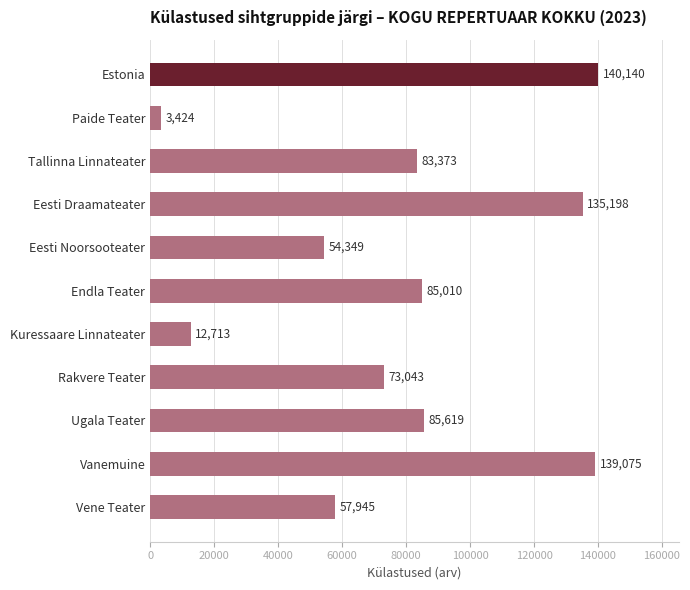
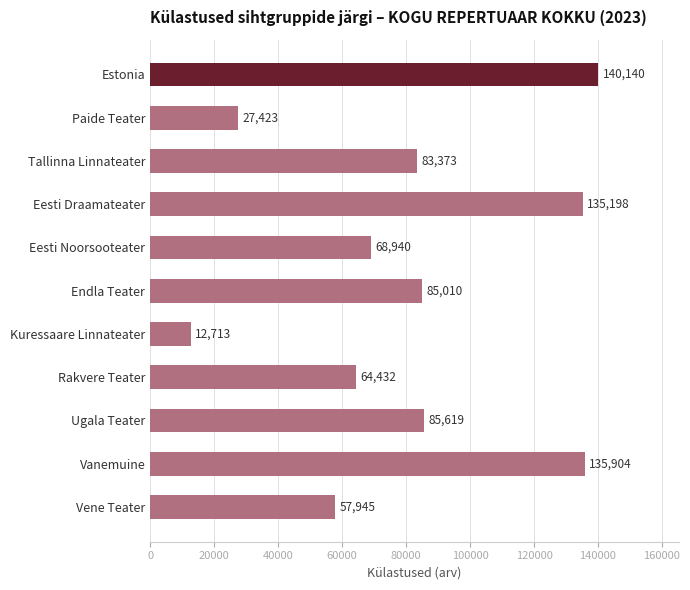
  {
    "Estonia": "140,140",
-   "Paide Teater": "3,424",
+   "Paide Teater": "27,423",
    "Tallinna Linnateater": "83,373",
    "Eesti Draamateater": "135,198",
-   "Eesti Noorsooteater": "54,349",
+   "Eesti Noorsooteater": "68,940",
    "Endla Teater": "85,010",
    "Kuressaare Linnateater": "12,713",
-   "Rakvere Teater": "73,043",
+   "Rakvere Teater": "64,432",
    "Ugala Teater": "85,619",
-   "Vanemuine": "139,075",
+   "Vanemuine": "135,904",
    "Vene Teater": "57,945"
  }
